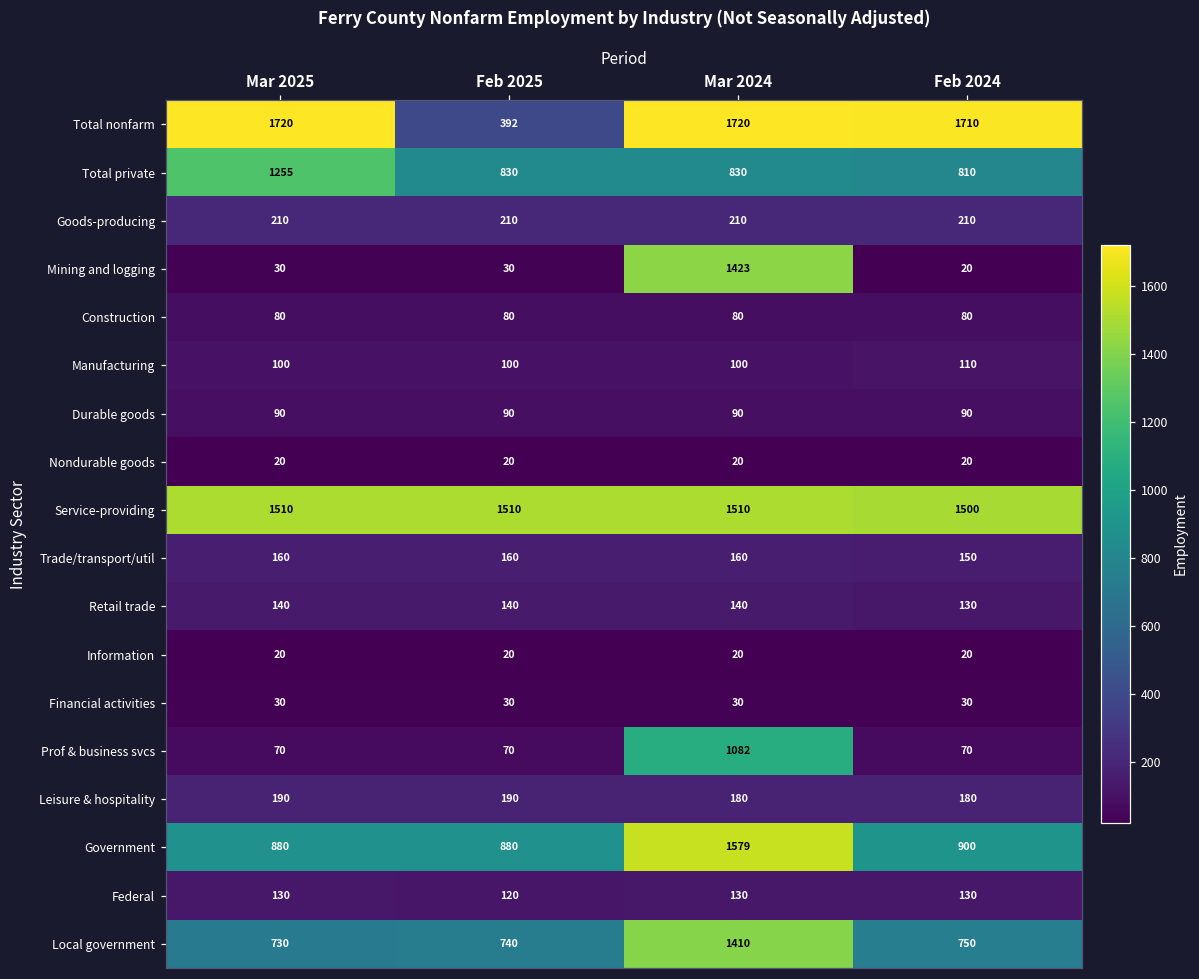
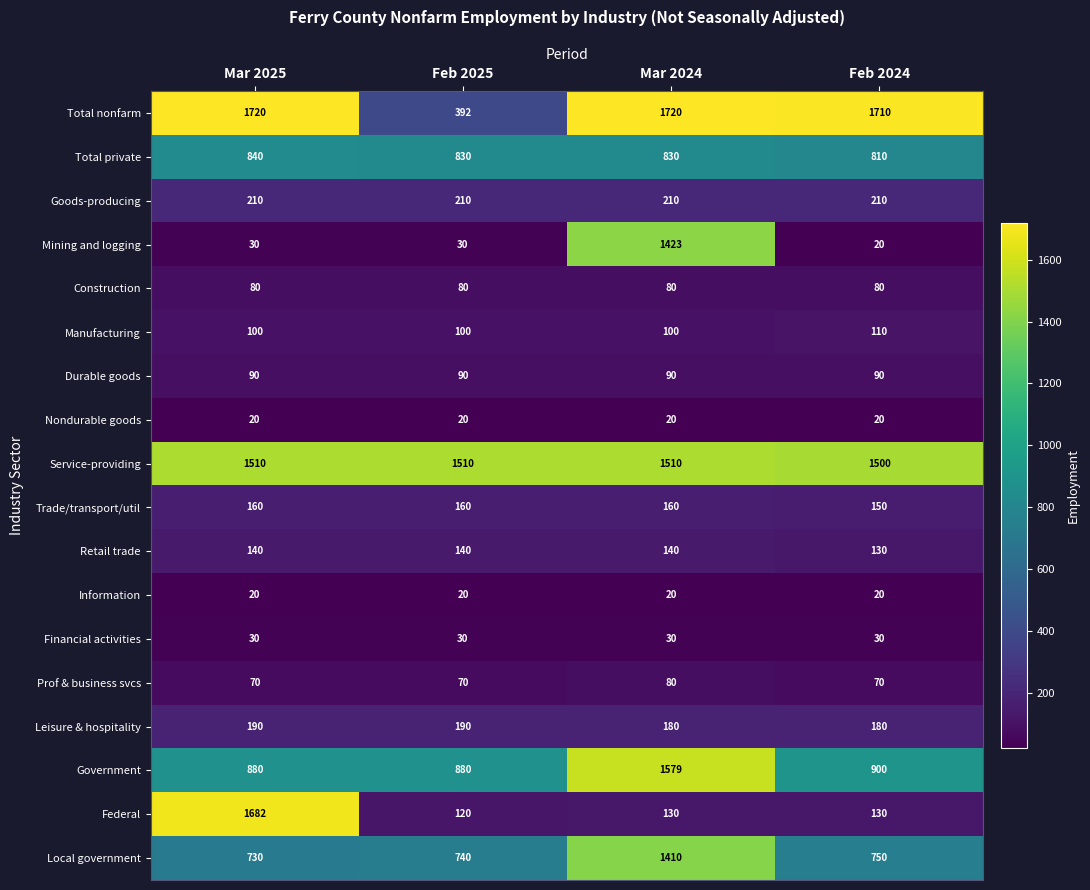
  {
    "Total nonfarm": {
      "Mar 2025": 1720,
      "Feb 2025": 392,
      "Mar 2024": 1720,
      "Feb 2024": 1710
    },
    "Total private": {
-     "Mar 2025": 1255,
+     "Mar 2025": 840,
      "Feb 2025": 830,
      "Mar 2024": 830,
      "Feb 2024": 810
    },
    "Goods-producing": {
      "Mar 2025": 210,
      "Feb 2025": 210,
      "Mar 2024": 210,
      "Feb 2024": 210
    },
    "Mining and logging": {
      "Mar 2025": 30,
      "Feb 2025": 30,
      "Mar 2024": 1423,
      "Feb 2024": 20
    },
    "Construction": {
      "Mar 2025": 80,
      "Feb 2025": 80,
      "Mar 2024": 80,
      "Feb 2024": 80
    },
    "Manufacturing": {
      "Mar 2025": 100,
      "Feb 2025": 100,
      "Mar 2024": 100,
      "Feb 2024": 110
    },
    "Durable goods": {
      "Mar 2025": 90,
      "Feb 2025": 90,
      "Mar 2024": 90,
      "Feb 2024": 90
    },
    "Nondurable goods": {
      "Mar 2025": 20,
      "Feb 2025": 20,
      "Mar 2024": 20,
      "Feb 2024": 20
    },
    "Service-providing": {
      "Mar 2025": 1510,
      "Feb 2025": 1510,
      "Mar 2024": 1510,
      "Feb 2024": 1500
    },
    "Trade/transport/util": {
      "Mar 2025": 160,
      "Feb 2025": 160,
      "Mar 2024": 160,
      "Feb 2024": 150
    },
    "Retail trade": {
      "Mar 2025": 140,
      "Feb 2025": 140,
      "Mar 2024": 140,
      "Feb 2024": 130
    },
    "Information": {
      "Mar 2025": 20,
      "Feb 2025": 20,
      "Mar 2024": 20,
      "Feb 2024": 20
    },
    "Financial activities": {
      "Mar 2025": 30,
      "Feb 2025": 30,
      "Mar 2024": 30,
      "Feb 2024": 30
    },
    "Prof & business svcs": {
      "Mar 2025": 70,
      "Feb 2025": 70,
-     "Mar 2024": 1082,
+     "Mar 2024": 80,
      "Feb 2024": 70
    },
    "Leisure & hospitality": {
      "Mar 2025": 190,
      "Feb 2025": 190,
      "Mar 2024": 180,
      "Feb 2024": 180
    },
    "Government": {
      "Mar 2025": 880,
      "Feb 2025": 880,
      "Mar 2024": 1579,
      "Feb 2024": 900
    },
    "Federal": {
-     "Mar 2025": 130,
+     "Mar 2025": 1682,
      "Feb 2025": 120,
      "Mar 2024": 130,
      "Feb 2024": 130
    },
    "Local government": {
      "Mar 2025": 730,
      "Feb 2025": 740,
      "Mar 2024": 1410,
      "Feb 2024": 750
    }
  }
